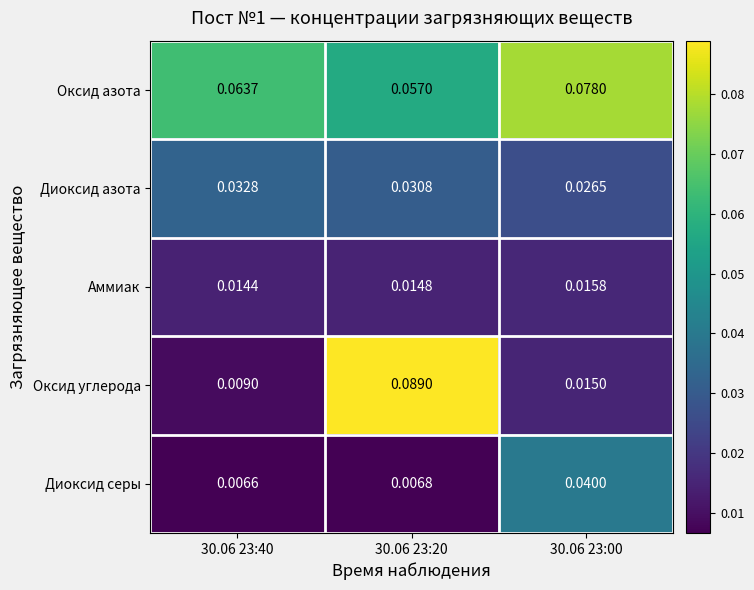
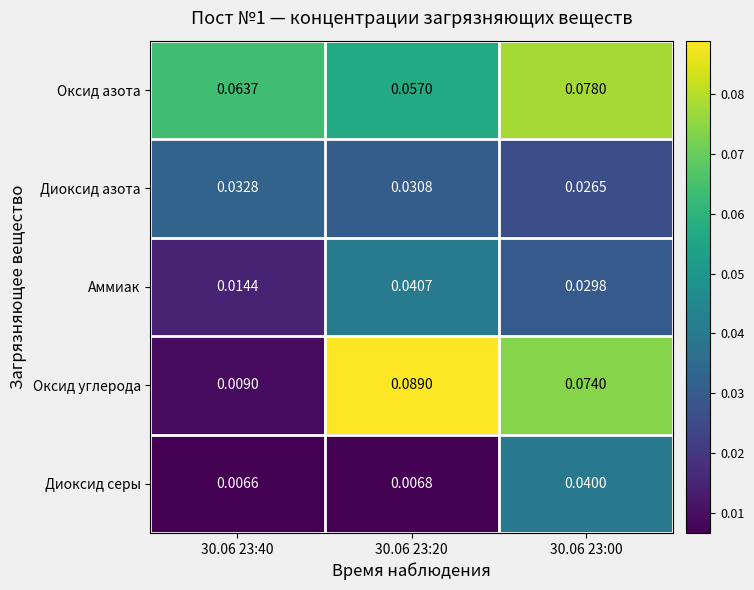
  {
    "Оксид азота": {
      "30.06 23:40": 0.0637,
      "30.06 23:20": 0.0570,
      "30.06 23:00": 0.0780
    },
    "Диоксид азота": {
      "30.06 23:40": 0.0328,
      "30.06 23:20": 0.0308,
      "30.06 23:00": 0.0265
    },
    "Аммиак": {
      "30.06 23:40": 0.0144,
-     "30.06 23:20": 0.0148,
-     "30.06 23:00": 0.0158
+     "30.06 23:20": 0.0407,
+     "30.06 23:00": 0.0298
    },
    "Оксид углерода": {
      "30.06 23:40": 0.0090,
      "30.06 23:20": 0.0890,
-     "30.06 23:00": 0.0150
+     "30.06 23:00": 0.0740
    },
    "Диоксид серы": {
      "30.06 23:40": 0.0066,
      "30.06 23:20": 0.0068,
      "30.06 23:00": 0.0400
    }
  }
